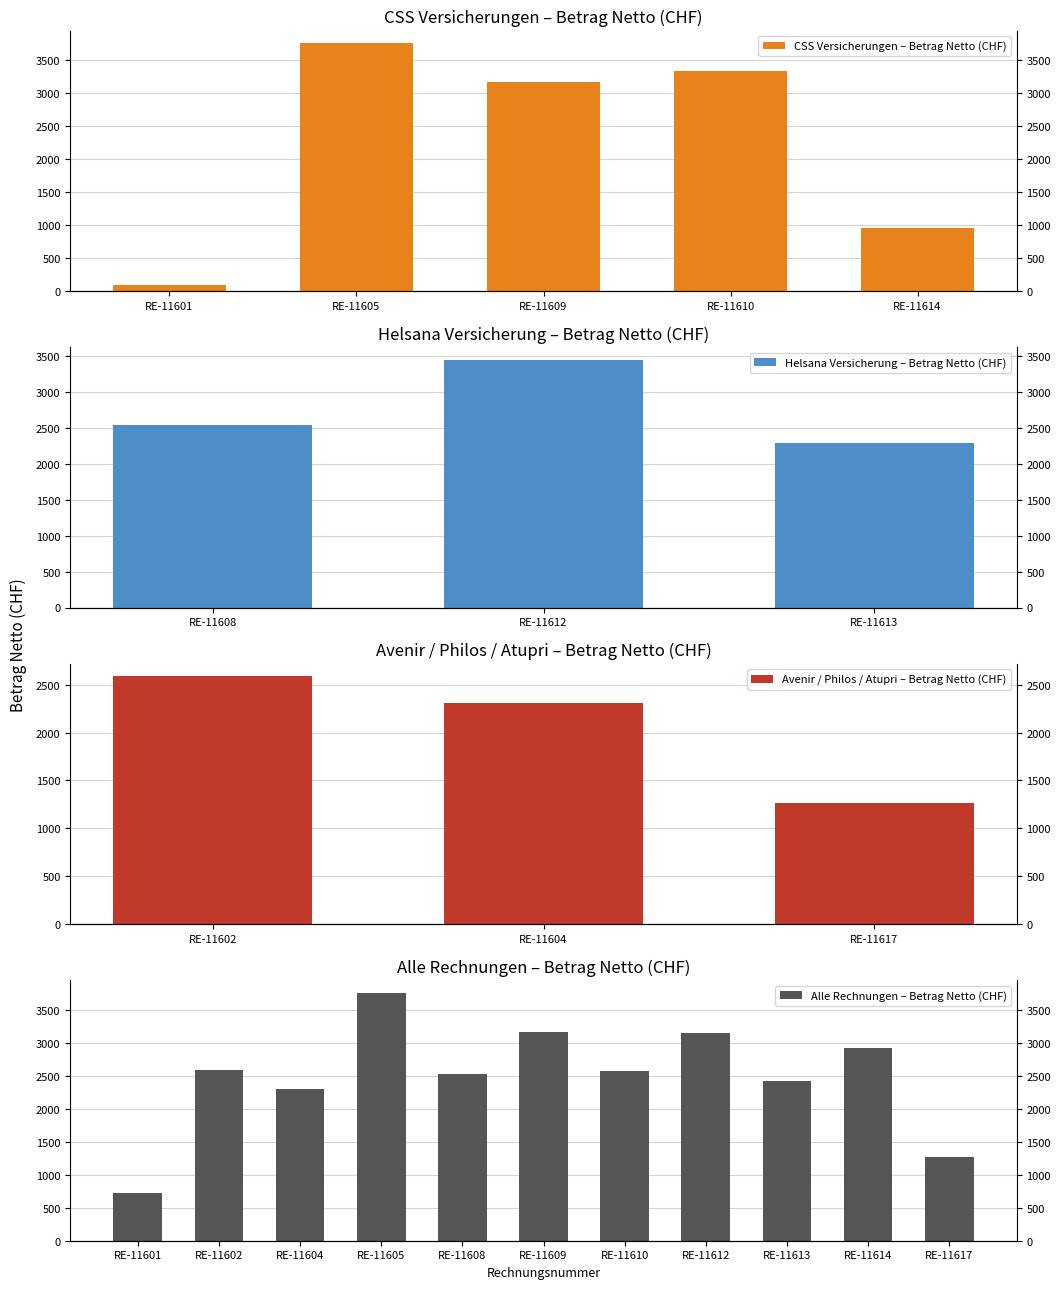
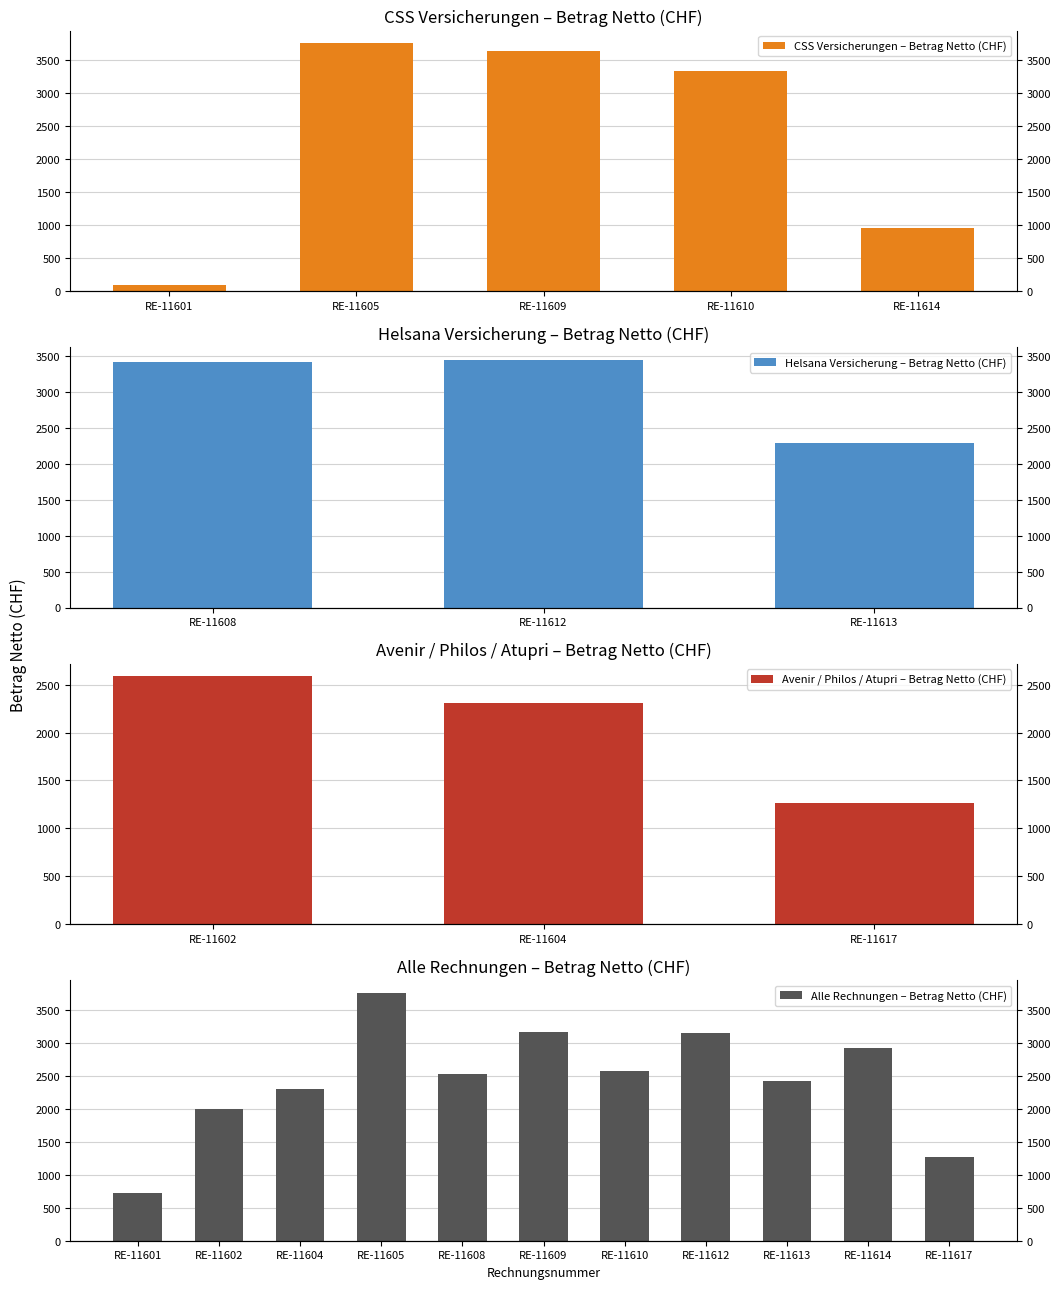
  {
    "CSS Versicherungen – Betrag Netto (CHF)": {
      "RE-11601": 100,
      "RE-11605": 3800,
-     "RE-11609": 3200,
+     "RE-11609": 3600,
      "RE-11610": 3300,
      "RE-11614": 1000
    },
    "Helsana Versicherung – Betrag Netto (CHF)": {
-     "RE-11608": 2500,
+     "RE-11608": 3400,
      "RE-11612": 3500,
      "RE-11613": 2300
    },
    "Avenir / Philos / Atupri – Betrag Netto (CHF)": {
      "RE-11602": 2600,
      "RE-11604": 2300,
      "RE-11617": 1300
    },
    "Alle Rechnungen – Betrag Netto (CHF)": {
      "RE-11601": 700,
-     "RE-11602": 2600,
+     "RE-11602": 2000,
      "RE-11604": 2300,
      "RE-11605": 3800,
      "RE-11608": 2500,
      "RE-11609": 3200,
      "RE-11610": 2600,
      "RE-11612": 3200,
      "RE-11613": 2400,
      "RE-11614": 2900,
      "RE-11617": 1300
    }
  }
